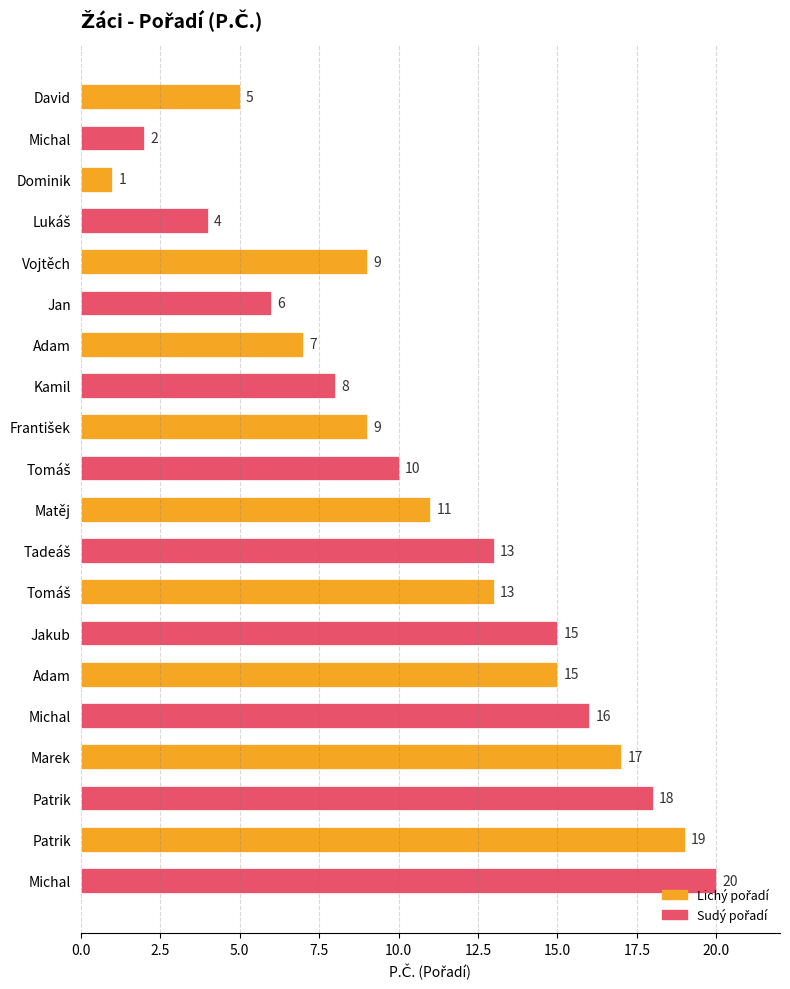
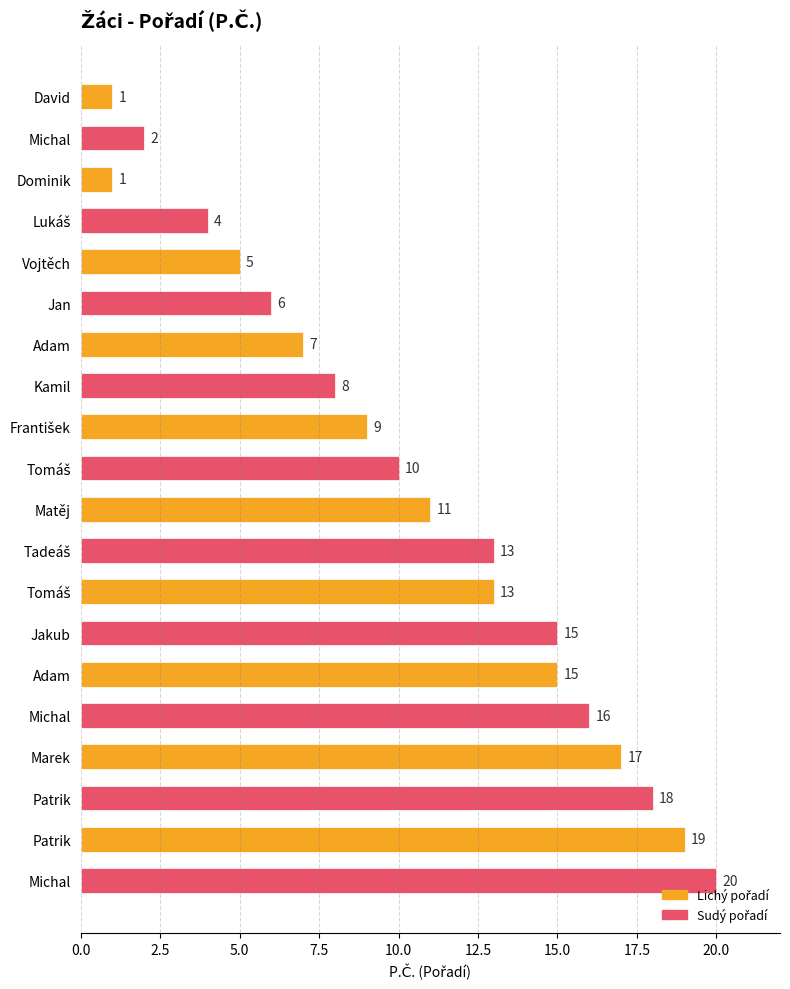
  {
-   "David": 5,
+   "David": 1,
    "Dominik": 1,
    "Lukáš": 4,
-   "Vojtěch": 9,
+   "Vojtěch": 5,
    "Jan": 6,
    "Kamil": 8,
    "František": 9,
    "Matěj": 11,
    "Tadeáš": 13,
    "Jakub": 15,
    "Marek": 17
  }
